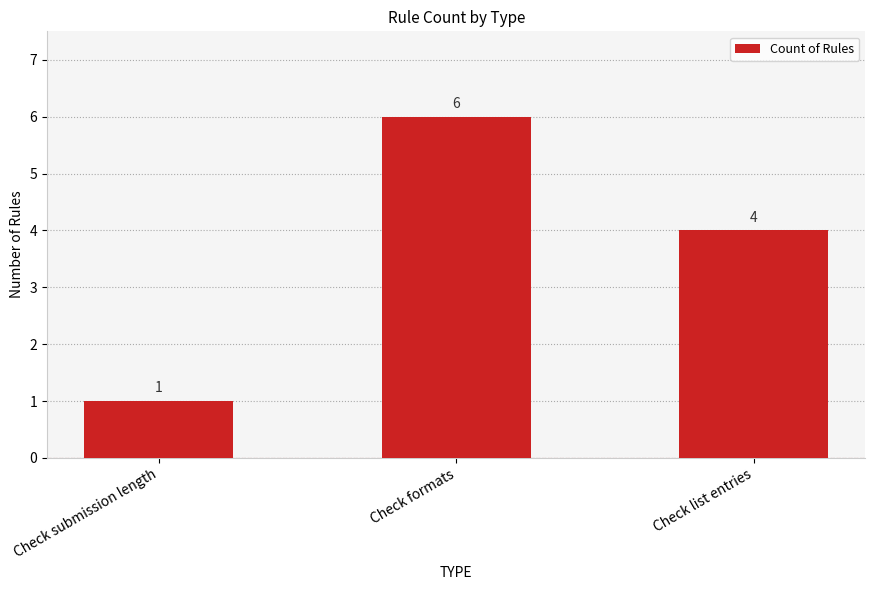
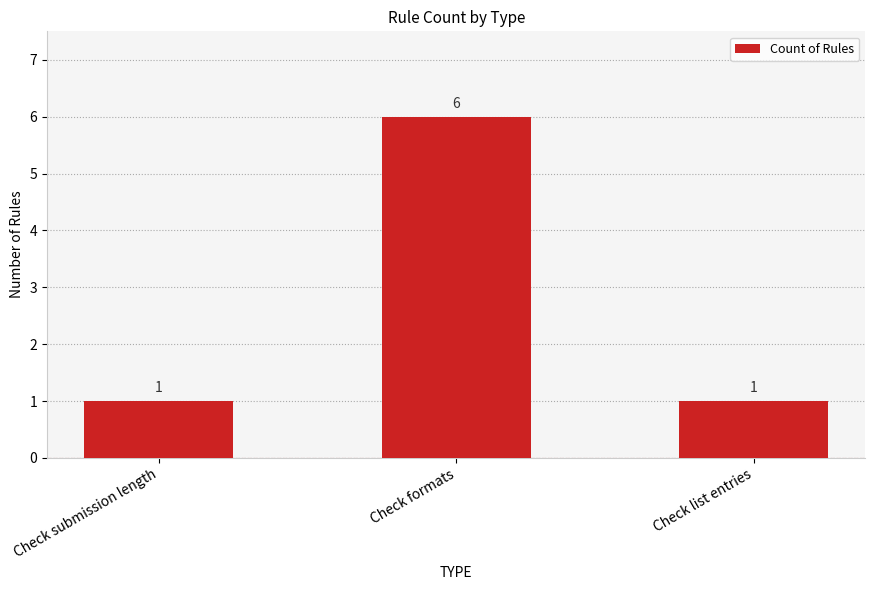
  {
    "Check submission length": 1,
    "Check formats": 6,
-   "Check list entries": 4
+   "Check list entries": 1
  }
